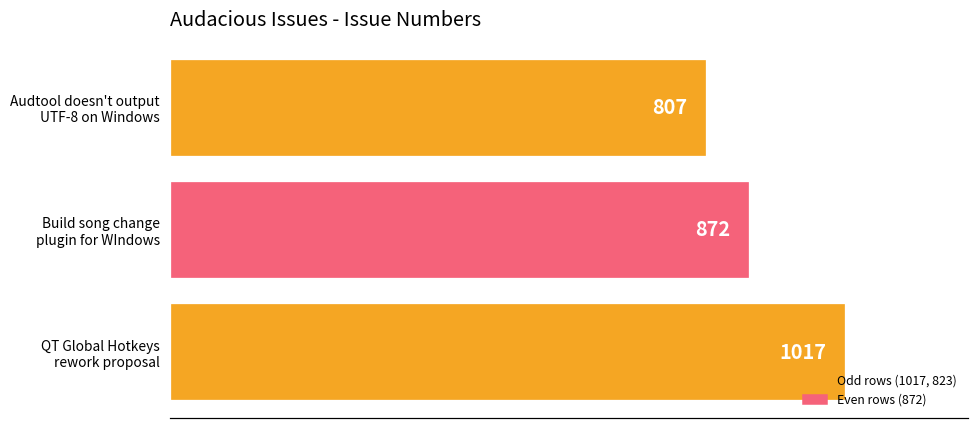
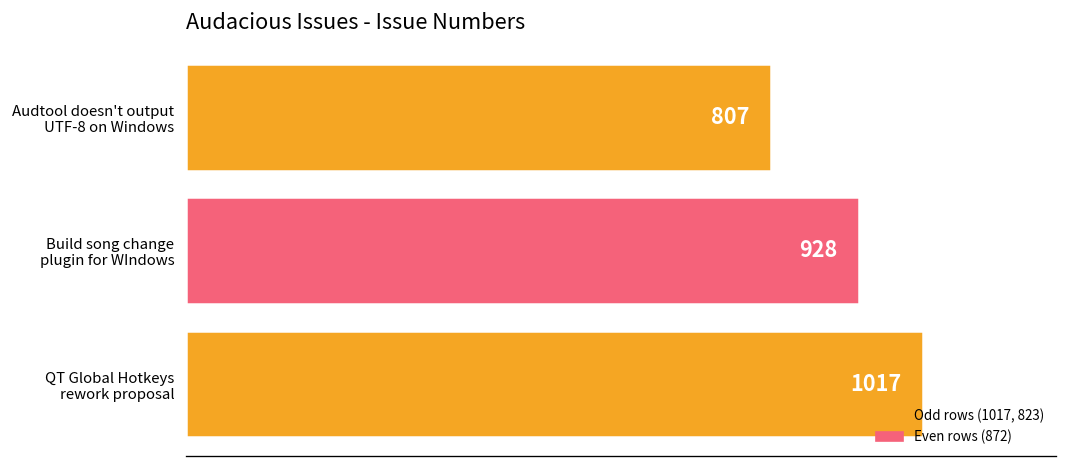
  {
    "Audtool doesn't output UTF-8 on Windows": 807,
-   "Build song change plugin for WIndows": 872,
+   "Build song change plugin for WIndows": 928,
    "QT Global Hotkeys rework proposal": 1017
  }
